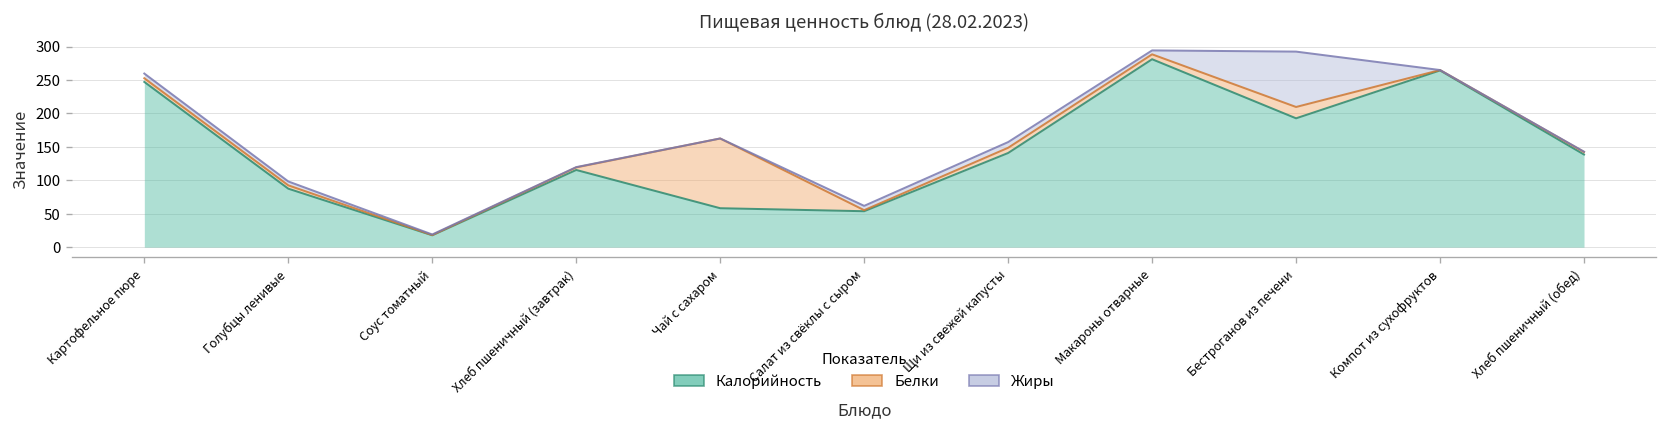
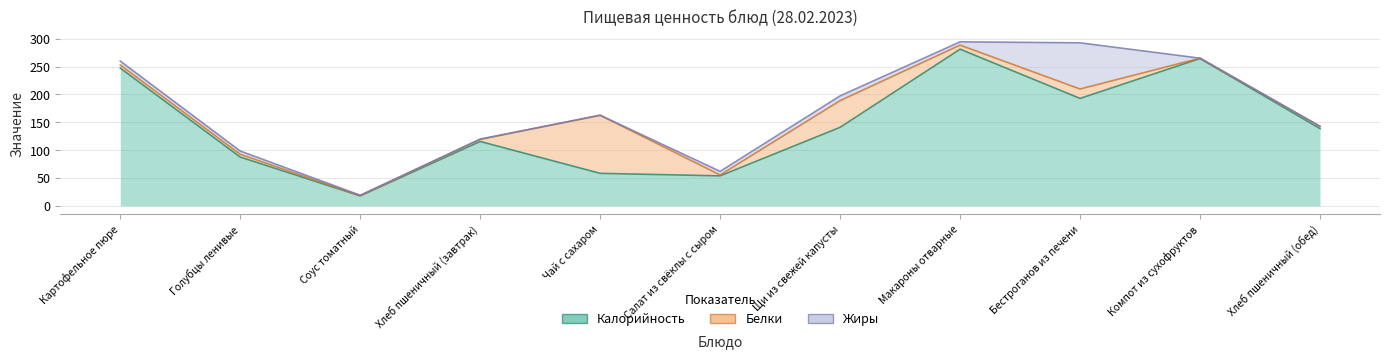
  {
    "Калорийность": {
      "Картофельное пюре": 250,
      "Голубцы ленивые": 90,
      "Чай с сахаром": 60,
      "Щи из свежей капусты": 140,
      "Макароны отварные": 280,
      "Бестроганов из печени": 190
    },
    "Белки": {
      "Картофельное пюре": 10,
      "Голубцы ленивые": 10,
-     "Щи из свежей капусты": 10,
+     "Щи из свежей капусты": 50,
      "Макароны отварные": 10,
      "Бестроганов из печени": 20
    },
    "Жиры": {
      "Картофельное пюре": 10,
      "Голубцы ленивые": 10,
      "Салат из свёклы с сыром": 10,
      "Щи из свежей капусты": 10,
      "Макароны отварные": 10,
      "Бестроганов из печени": 80
    }
  }
